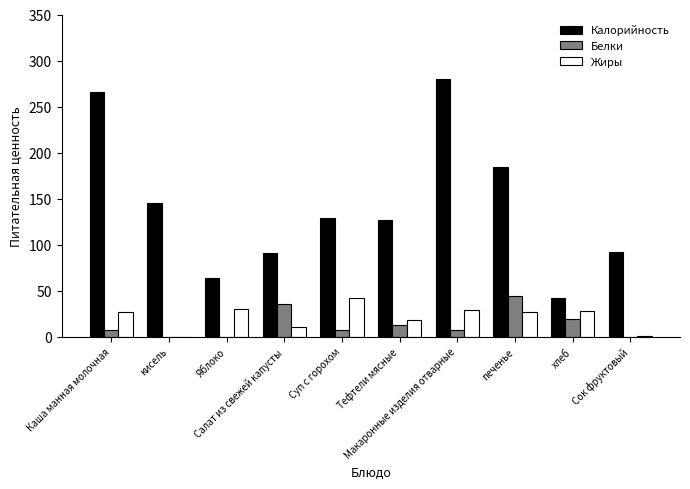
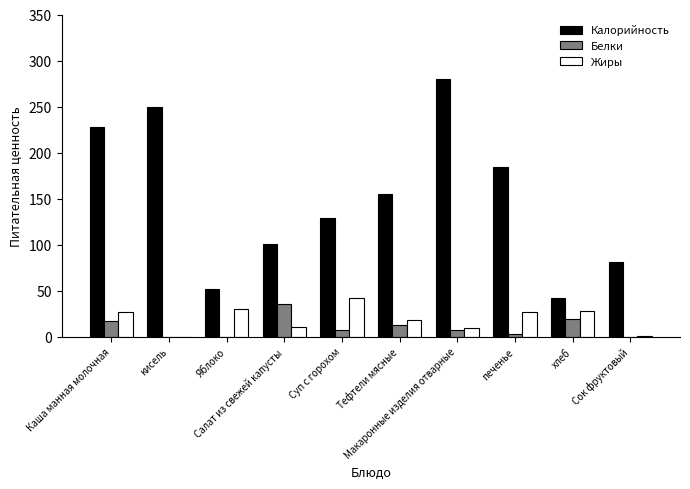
  {
    "Калорийность": {
-     "Каша манная молочная": 270,
-     "кисель": 150,
-     "Яблоко": 60,
-     "Салат из свежей капусты": 90,
+     "Каша манная молочная": 230,
+     "кисель": 250,
+     "Яблоко": 50,
+     "Салат из свежей капусты": 100,
      "Суп с горохом": 130,
-     "Тефтели мясные": 130,
+     "Тефтели мясные": 160,
      "Макаронные изделия отварные": 280,
      "печенье": 180,
      "хлеб": 40,
-     "Сок фруктовый": 90
+     "Сок фруктовый": 80
    },
    "Белки": {
-     "Каша манная молочная": 10,
+     "Каша манная молочная": 20,
      "кисель": 0,
      "Яблоко": 0,
      "Салат из свежей капусты": 40,
      "Суп с горохом": 10,
      "Тефтели мясные": 10,
      "Макаронные изделия отварные": 10,
-     "печенье": 40,
+     "печенье": 0,
      "хлеб": 20,
      "Сок фруктовый": 0
    },
    "Жиры": {
      "Каша манная молочная": 30,
      "Яблоко": 30,
      "Салат из свежей капусты": 10,
      "Суп с горохом": 40,
      "Тефтели мясные": 20,
-     "Макаронные изделия отварные": 30,
+     "Макаронные изделия отварные": 10,
      "печенье": 30,
      "хлеб": 30
    }
  }
